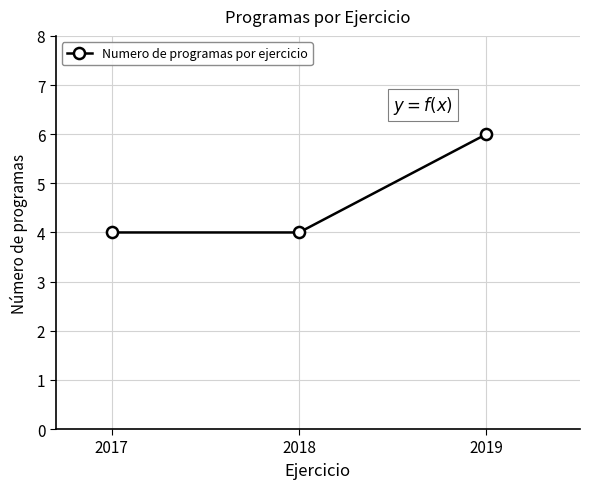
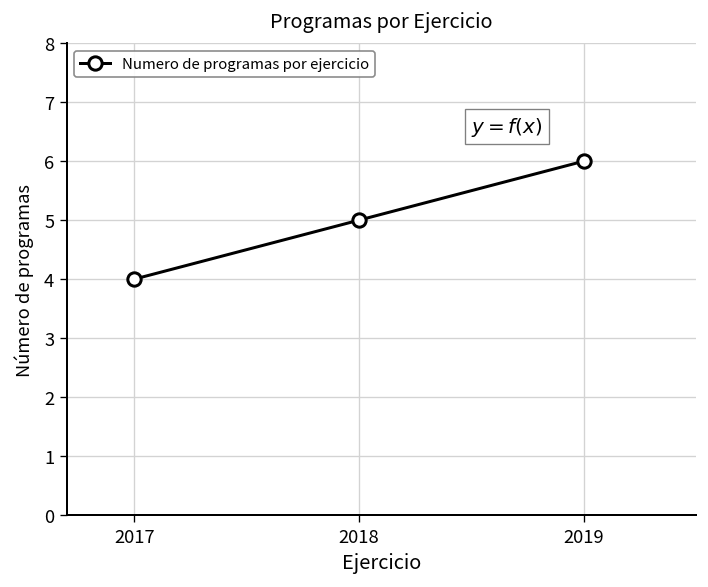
  {
    "2017": 4,
-   "2018": 4,
+   "2018": 5,
    "2019": 6
  }
